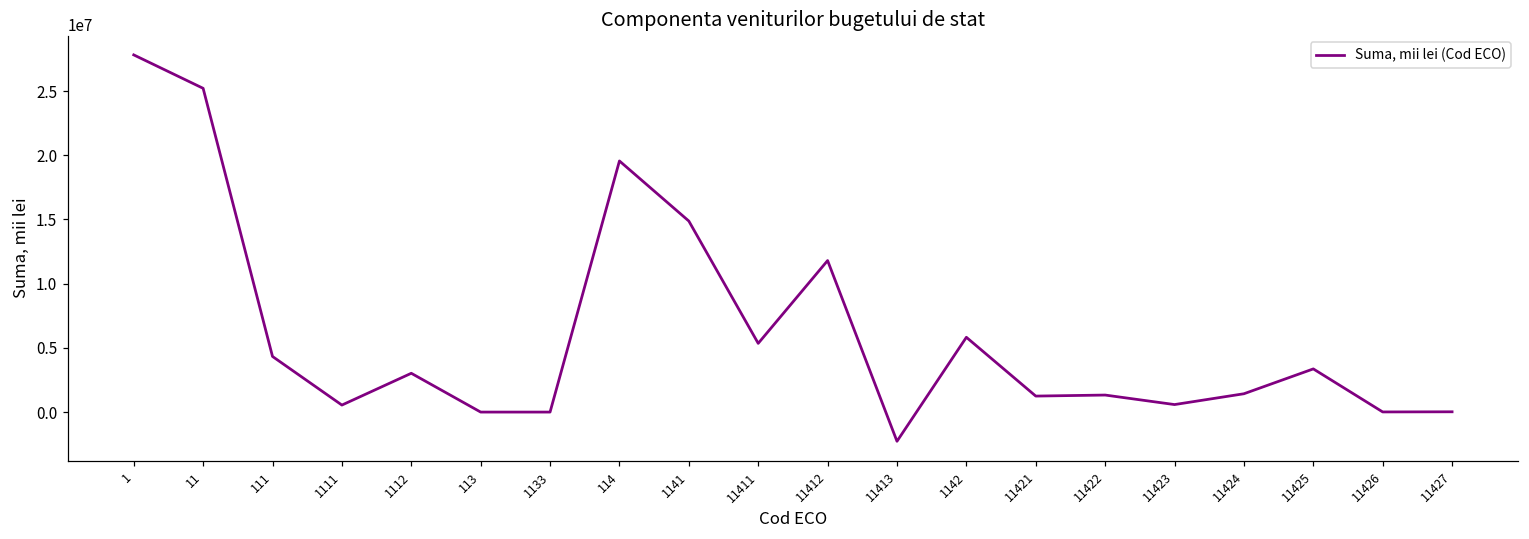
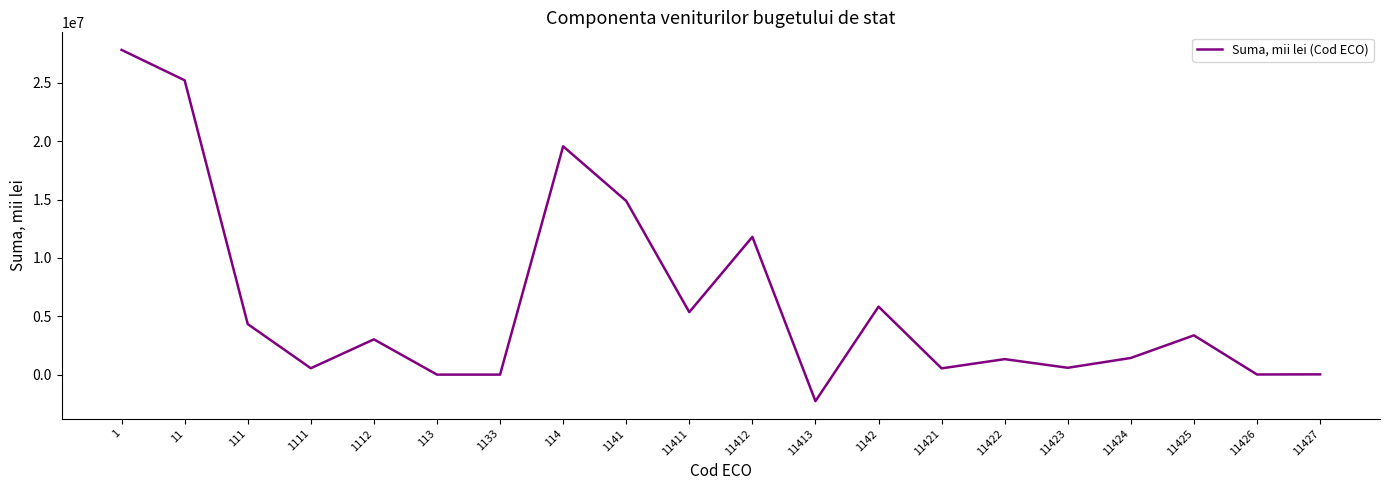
  {
    "1": 27800000,
    "11": 25200000,
    "111": 4300000,
    "1111": 500000,
    "1112": 3000000,
    "113": 0,
    "1133": 0,
    "114": 19600000,
    "1141": 14900000,
    "11411": 5400000,
    "11412": 11800000,
    "11413": -2300000,
    "1142": 5800000,
-   "11421": 1200000,
+   "11421": 500000,
    "11422": 1300000,
    "11423": 600000,
    "11424": 1400000,
    "11425": 3400000,
    "11426": 0,
    "11427": 0
  }
